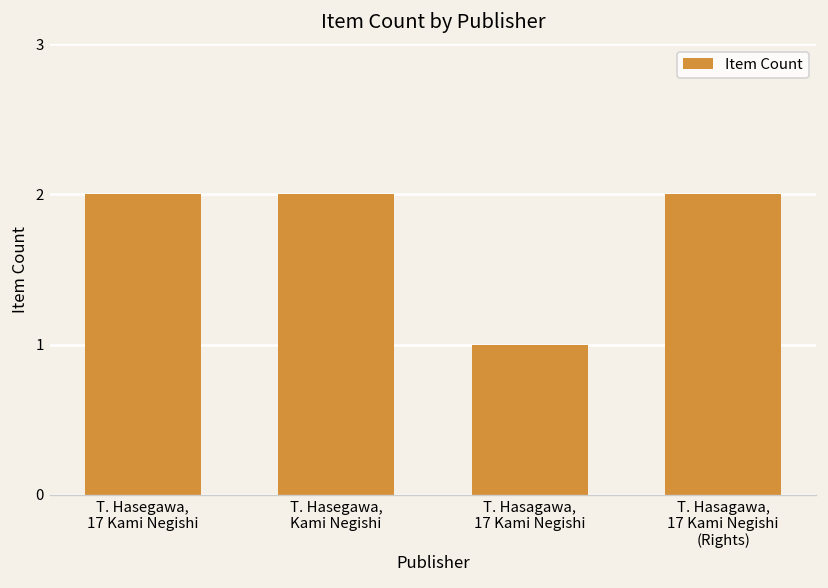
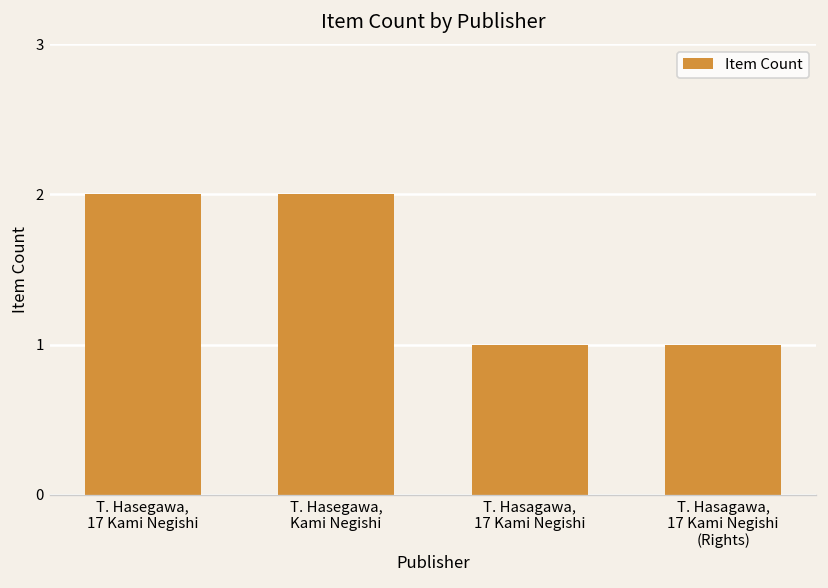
  {
    "T. Hasegawa, 17 Kami Negishi": 2,
    "T. Hasegawa, Kami Negishi": 2,
    "T. Hasagawa, 17 Kami Negishi": 1,
-   "T. Hasagawa, 17 Kami Negishi (Rights)": 2
+   "T. Hasagawa, 17 Kami Negishi (Rights)": 1
  }
